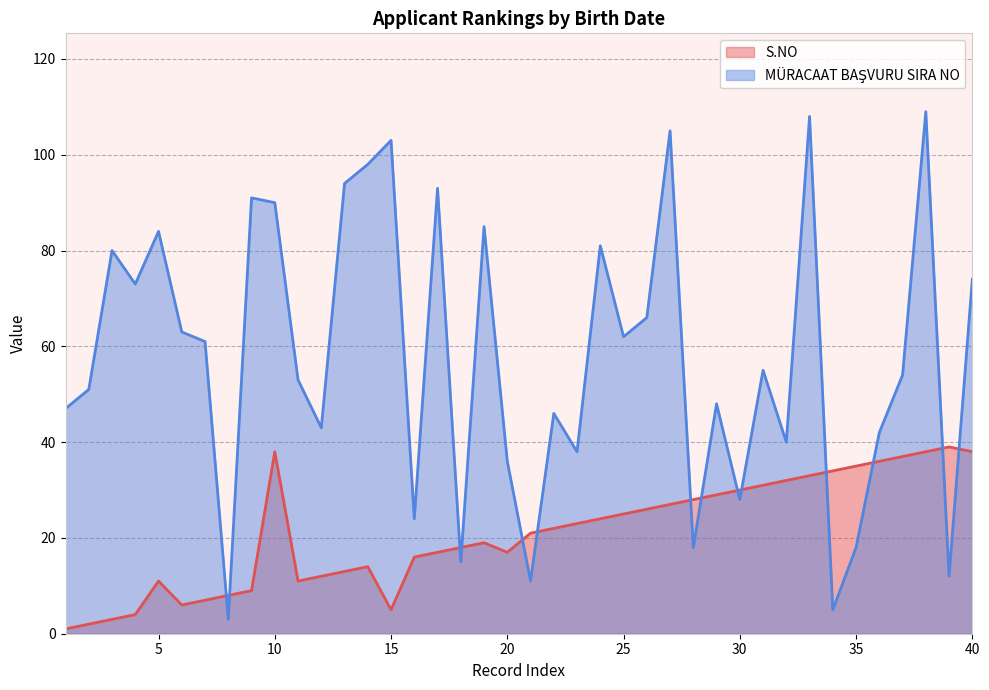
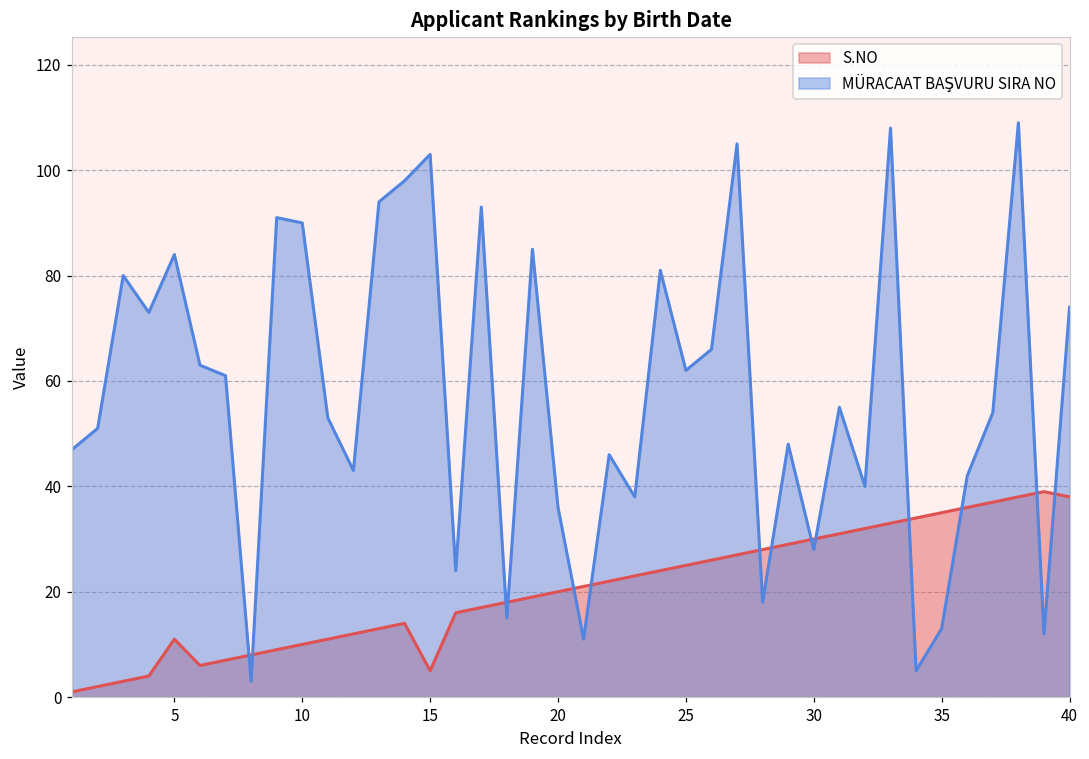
  {
    "S.NO": {
      "5": 11,
-     "10": 38,
+     "10": 10,
      "15": 5,
-     "20": 17,
+     "20": 20,
      "25": 25,
      "30": 30,
      "35": 35,
      "40": 38
    },
    "MÜRACAAT BAŞVURU SIRA NO": {
      "5": 84,
      "10": 90,
      "15": 103,
      "20": 36,
      "25": 62,
      "30": 28,
-     "35": 18,
+     "35": 13,
      "40": 74
    }
  }
